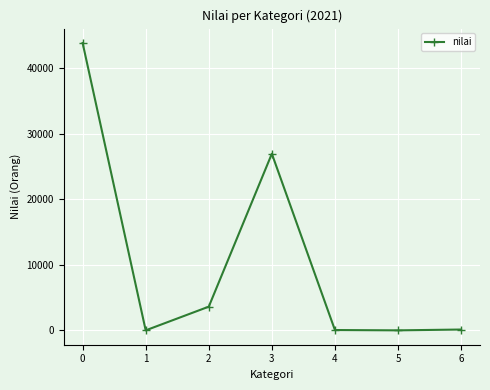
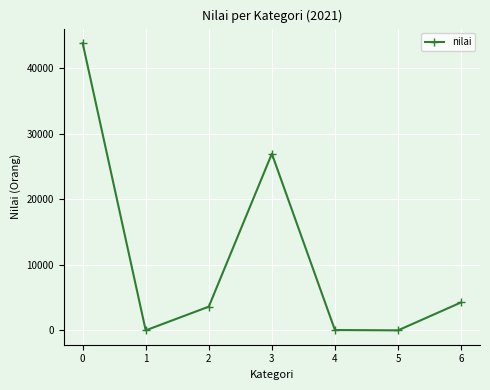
  {
    "0": 44000,
    "1": 0,
    "2": 4000,
    "3": 27000,
    "4": 0,
    "5": 0,
-   "6": 0
+   "6": 4000
  }
